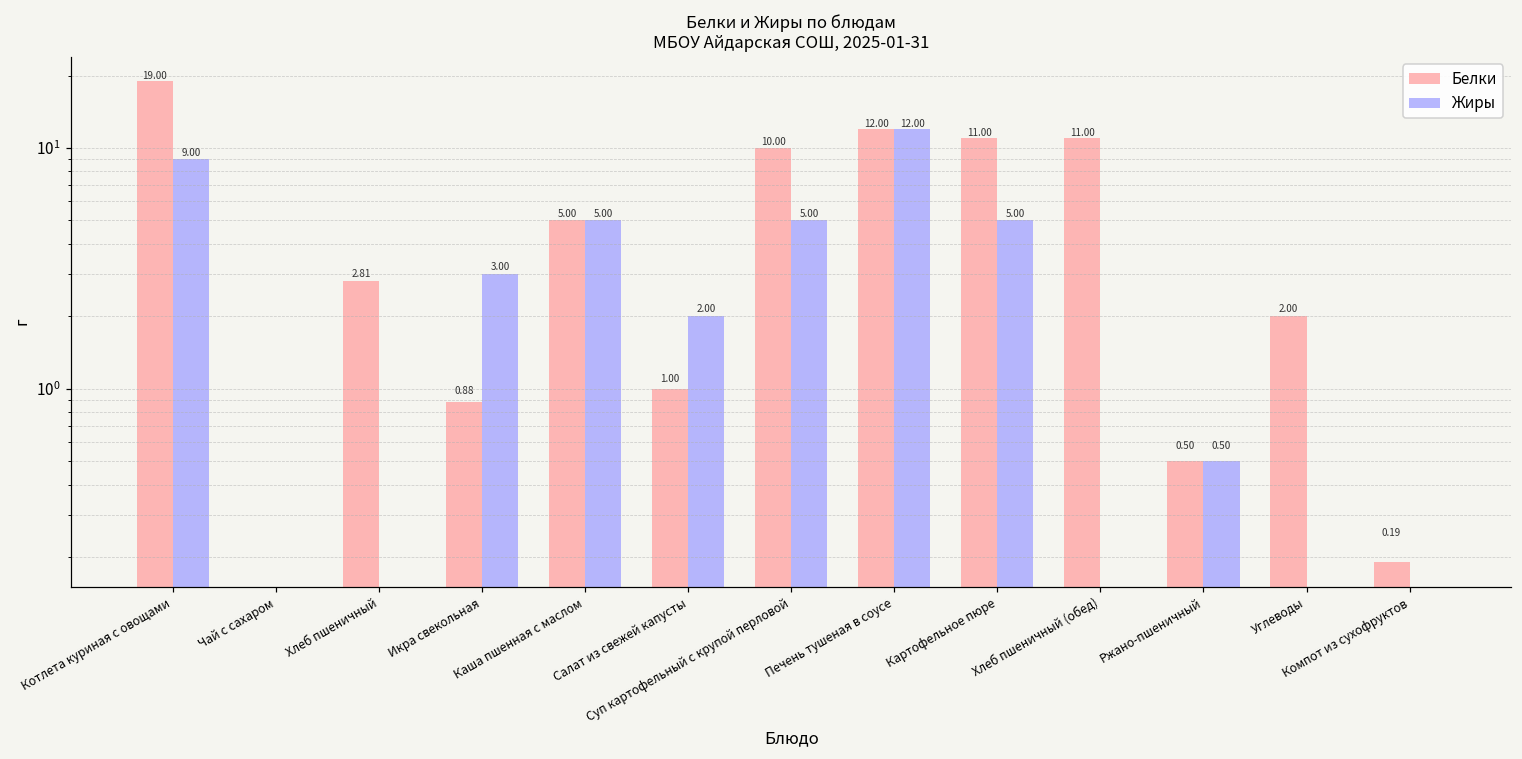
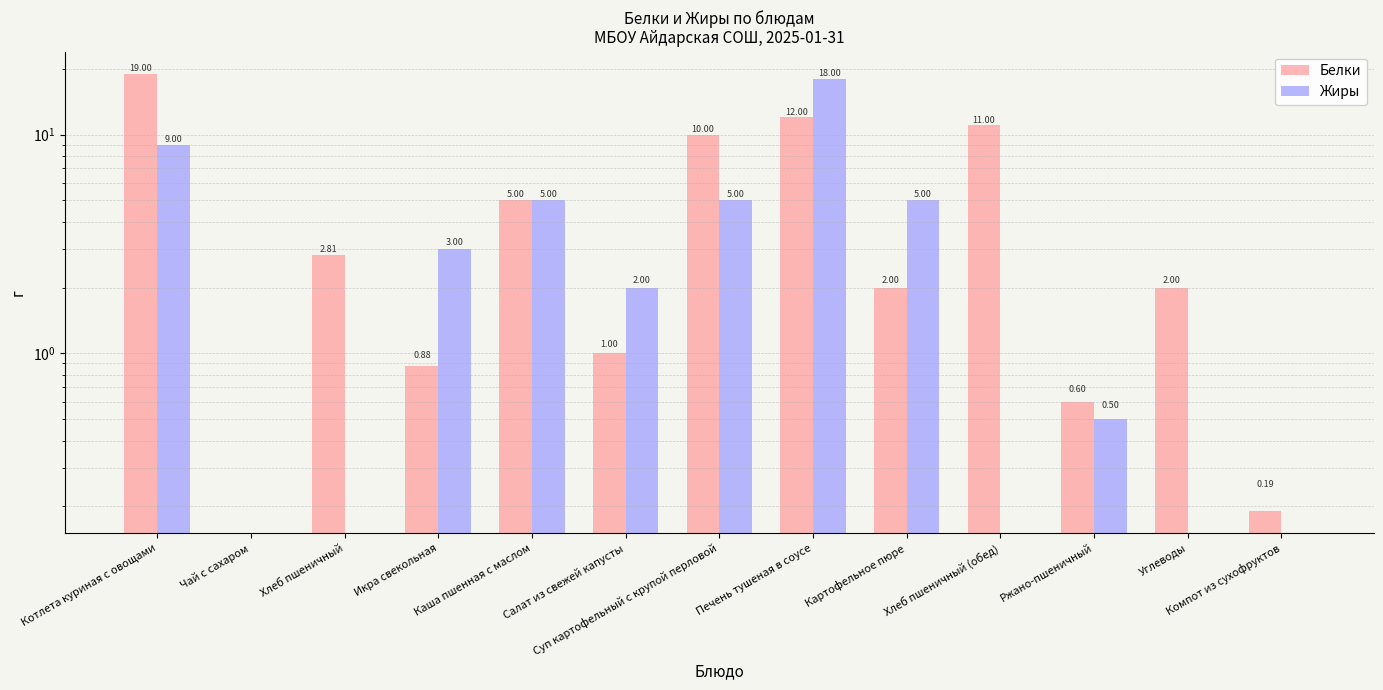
  {
    "Белки": {
      "Котлета куриная с овощами": 19.00,
      "Хлеб пшеничный": 2.81,
      "Икра свекольная": 0.88,
      "Каша пшенная с маслом": 5.00,
      "Салат из свежей капусты": 1.00,
      "Суп картофельный с крупой перловой": 10.00,
      "Печень тушеная в соусе": 12.00,
-     "Картофельное пюре": 11.00,
+     "Картофельное пюре": 2.00,
      "Хлеб пшеничный (обед)": 11.00,
-     "Ржано-пшеничный": 0.50,
+     "Ржано-пшеничный": 0.60,
      "Углеводы": 2.00,
      "Компот из сухофруктов": 0.19
    },
    "Жиры": {
      "Котлета куриная с овощами": 9.00,
      "Икра свекольная": 3.00,
      "Каша пшенная с маслом": 5.00,
      "Салат из свежей капусты": 2.00,
      "Суп картофельный с крупой перловой": 5.00,
-     "Печень тушеная в соусе": 12.00,
+     "Печень тушеная в соусе": 18.00,
      "Картофельное пюре": 5.00,
      "Ржано-пшеничный": 0.50
    }
  }
